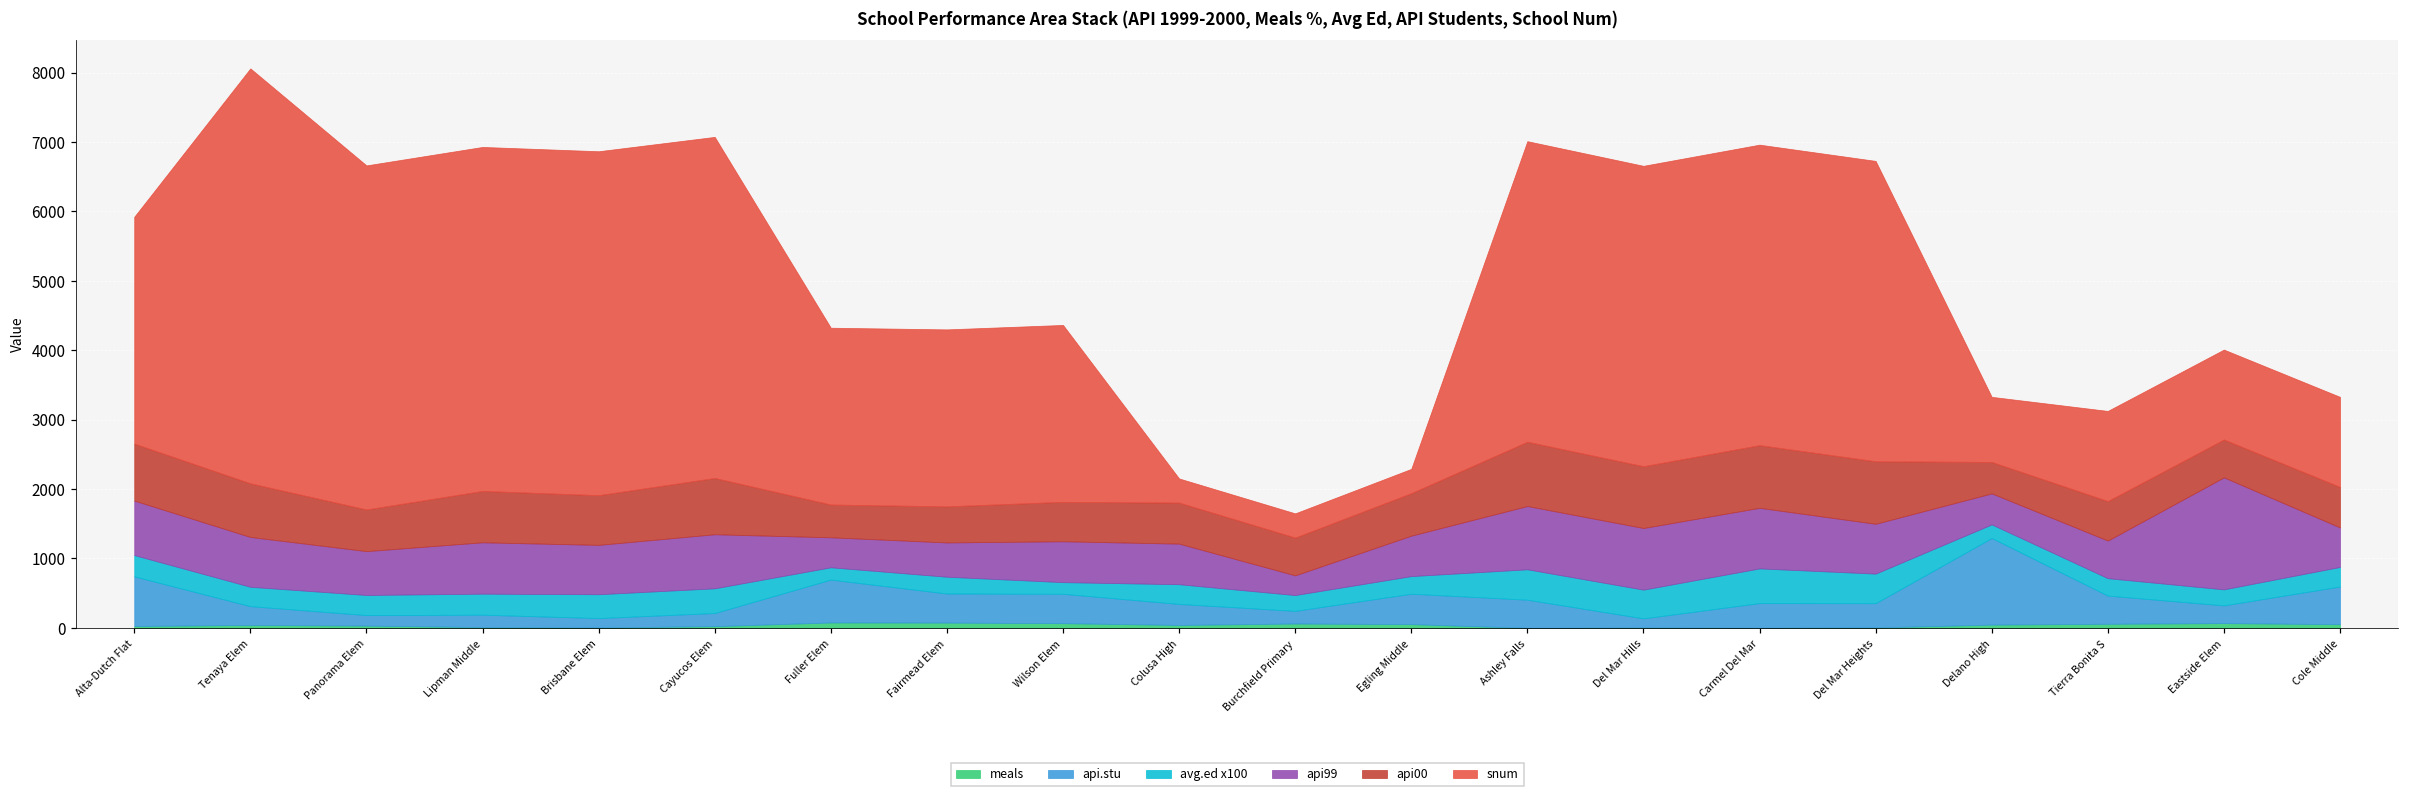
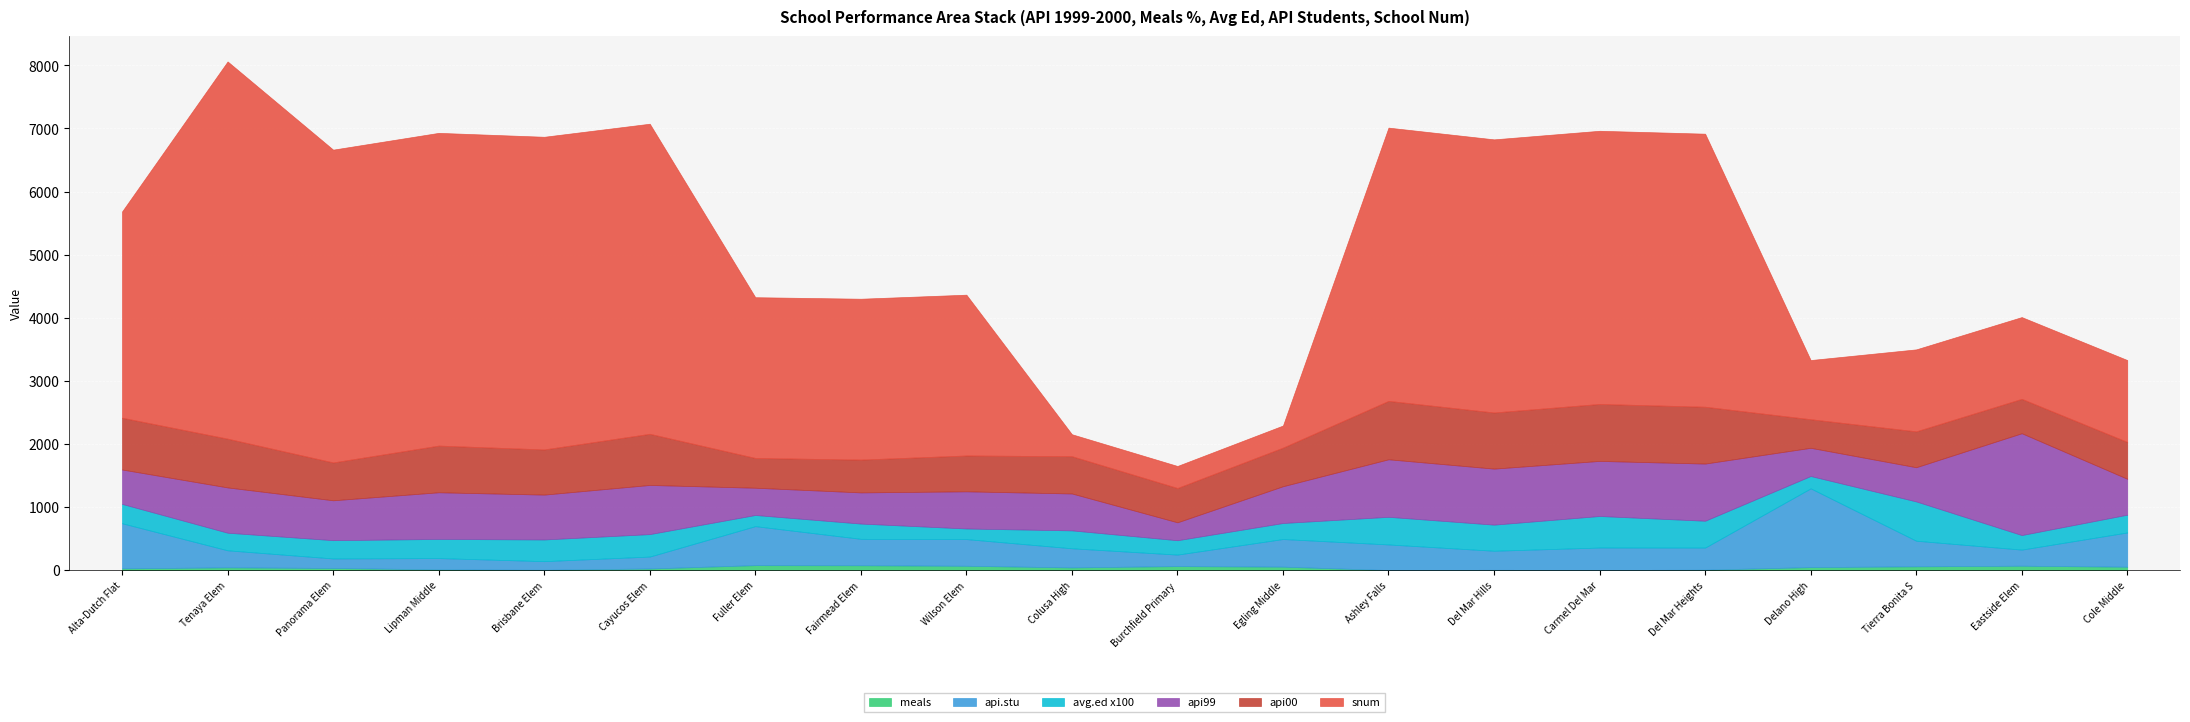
  {
    "meals": {
      "Tenaya Elem": 0,
      "Fuller Elem": 100,
      "Fairmead Elem": 100,
      "Wilson Elem": 100,
      "Colusa High": 0,
      "Burchfield Primary": 100,
      "Egling Middle": 100,
      "Ashley Falls": 0,
      "Delano High": 0,
      "Tierra Bonita S": 100,
      "Eastside Elem": 100,
      "Cole Middle": 100
    },
    "api.stu": {
      "Alta-Dutch Flat": 700,
      "Tenaya Elem": 300,
      "Panorama Elem": 200,
      "Lipman Middle": 200,
      "Brisbane Elem": 100,
      "Cayucos Elem": 200,
      "Fuller Elem": 600,
      "Fairmead Elem": 400,
      "Wilson Elem": 400,
      "Colusa High": 300,
      "Burchfield Primary": 200,
      "Egling Middle": 400,
      "Ashley Falls": 400,
-     "Del Mar Hills": 100,
+     "Del Mar Hills": 300,
      "Carmel Del Mar": 400,
      "Del Mar Heights": 400,
      "Delano High": 1200,
      "Tierra Bonita S": 400,
      "Eastside Elem": 300,
      "Cole Middle": 500
    },
    "avg.ed x100": {
      "Alta-Dutch Flat": 300,
      "Tenaya Elem": 300,
      "Panorama Elem": 300,
      "Lipman Middle": 300,
      "Brisbane Elem": 300,
      "Cayucos Elem": 400,
      "Fuller Elem": 200,
      "Fairmead Elem": 200,
      "Wilson Elem": 200,
      "Colusa High": 300,
      "Burchfield Primary": 200,
      "Egling Middle": 300,
      "Ashley Falls": 400,
      "Del Mar Hills": 400,
      "Carmel Del Mar": 500,
      "Del Mar Heights": 400,
      "Delano High": 200,
-     "Tierra Bonita S": 300,
+     "Tierra Bonita S": 600,
      "Eastside Elem": 200,
      "Cole Middle": 300
    },
    "api99": {
-     "Alta-Dutch Flat": 800,
+     "Alta-Dutch Flat": 500,
      "Tenaya Elem": 700,
      "Panorama Elem": 600,
      "Lipman Middle": 700,
      "Brisbane Elem": 700,
      "Cayucos Elem": 800,
      "Fuller Elem": 400,
      "Fairmead Elem": 500,
      "Wilson Elem": 600,
      "Colusa High": 600,
      "Burchfield Primary": 300,
      "Egling Middle": 600,
      "Ashley Falls": 900,
      "Del Mar Hills": 900,
      "Carmel Del Mar": 900,
-     "Del Mar Heights": 700,
+     "Del Mar Heights": 900,
      "Delano High": 400,
      "Tierra Bonita S": 500,
      "Eastside Elem": 1600,
      "Cole Middle": 600
    }
  }
